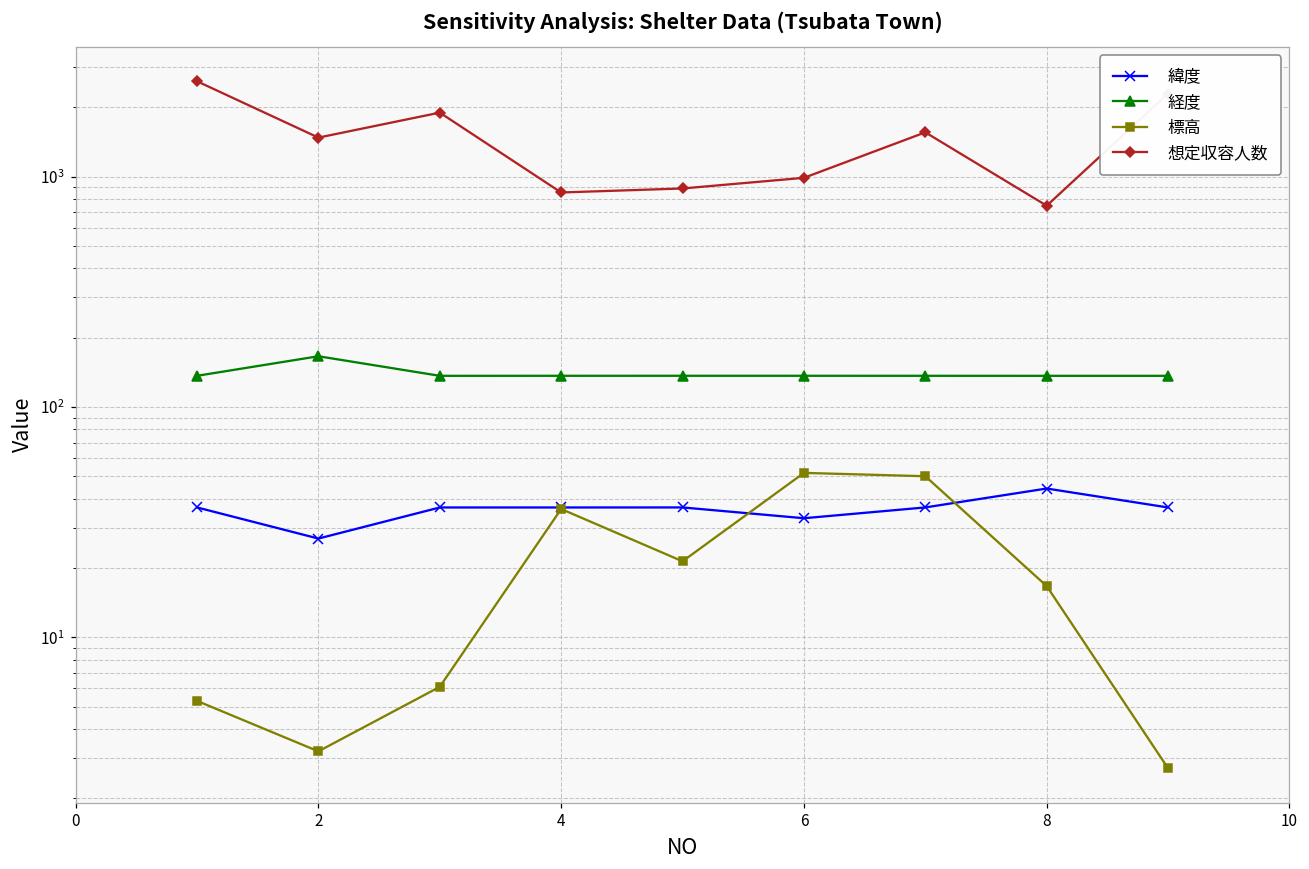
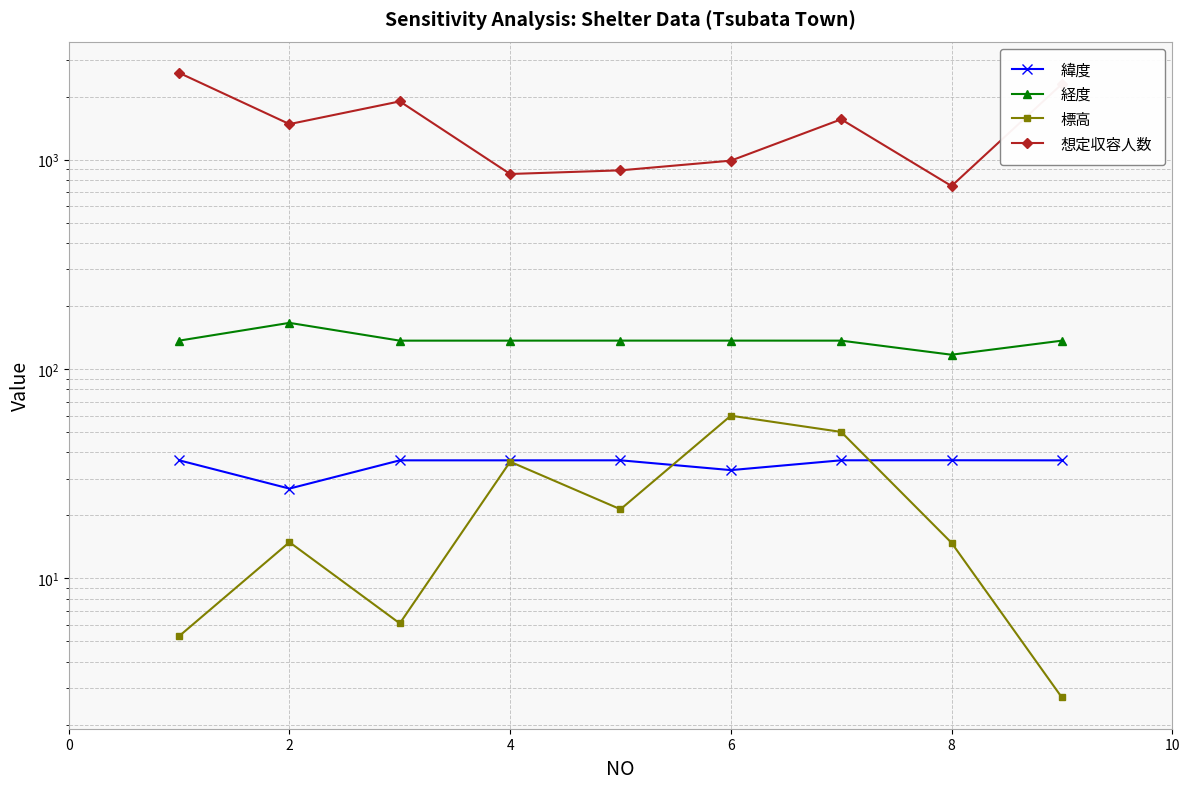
  {
    "緯度": {
      "2": 27,
      "6": 33,
-     "8": 44
+     "8": 37
    },
    "経度": {
      "2": 170,
      "4": 140,
      "6": 140,
-     "8": 140
+     "8": 120
    },
    "標高": {
-     "2": 3.2,
-     "6": 52,
-     "8": 17
+     "2": 15,
+     "6": 60,
+     "8": 15
    },
    "想定収容人数": {
      "2": 1500,
      "4": 860,
      "6": 1000,
      "8": 750
    }
  }
